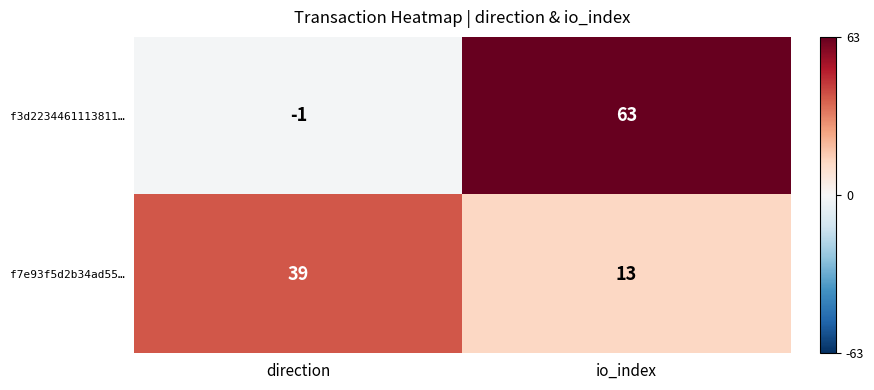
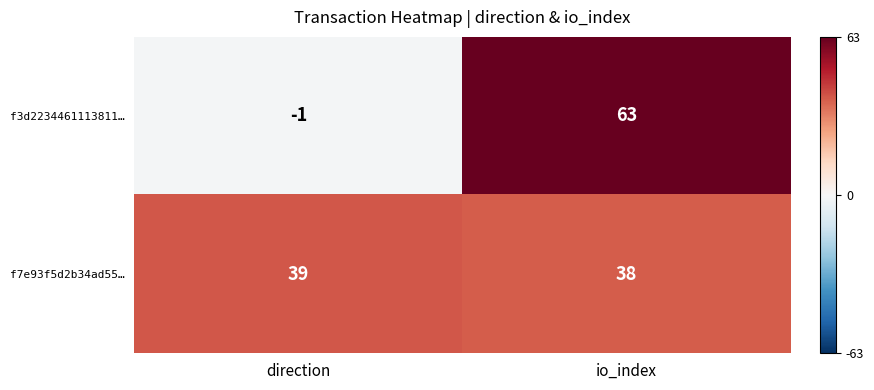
  {
    "f3d2234461113811…": {
      "direction": -1,
      "io_index": 63
    },
    "f7e93f5d2b34ad55…": {
      "direction": 39,
-     "io_index": 13
+     "io_index": 38
    }
  }
